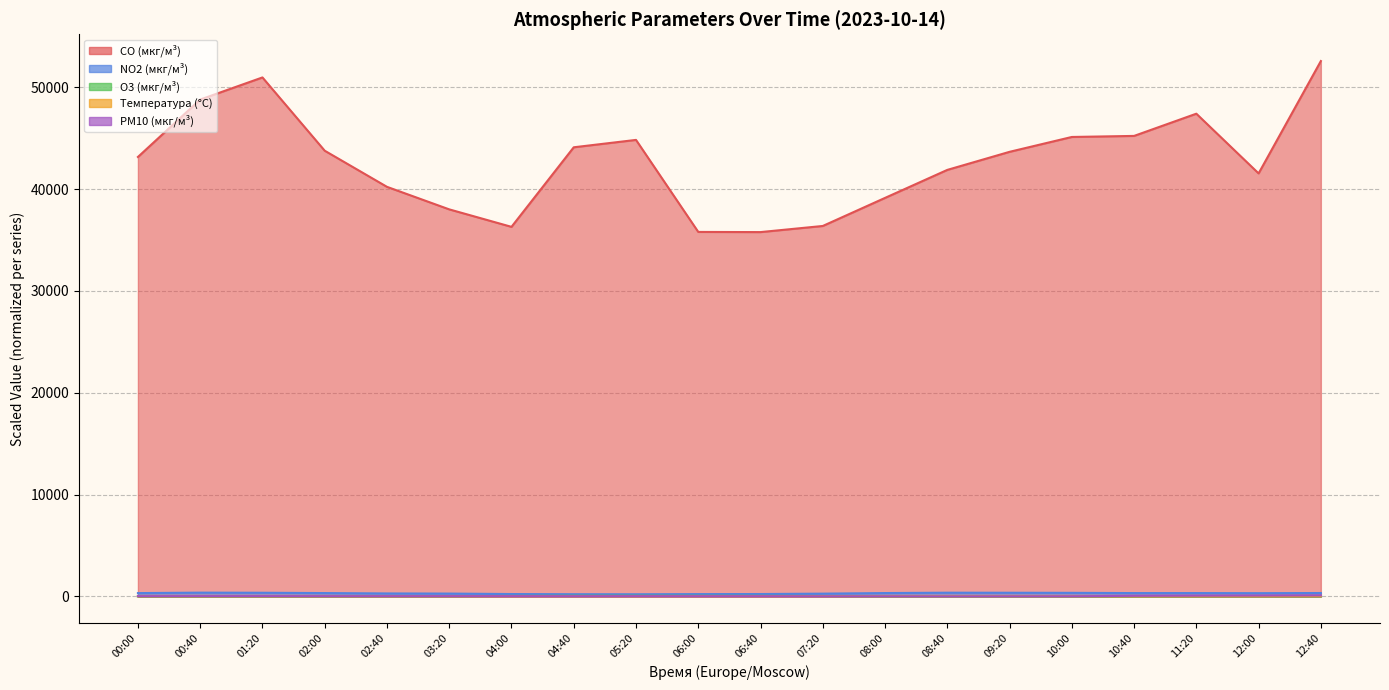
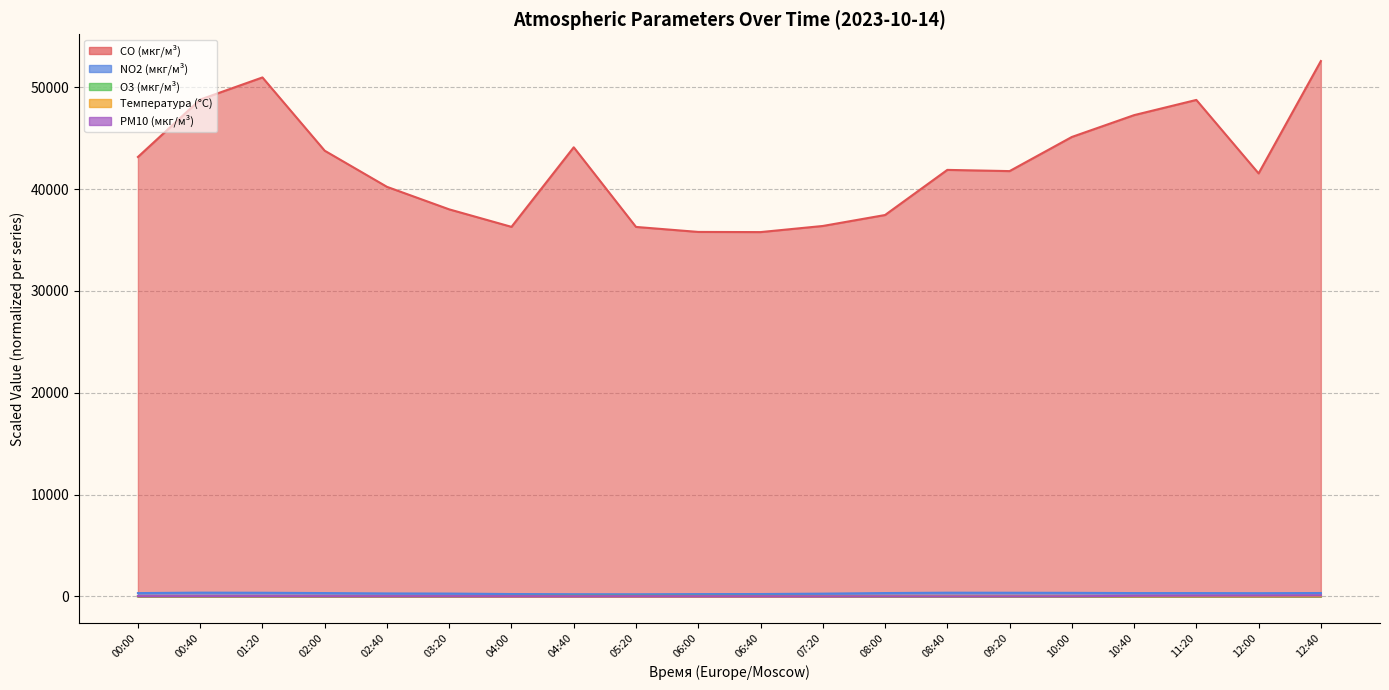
  {
    "CO (мкг/м³)": {
      "00:00": 43200,
      "01:20": 51000,
      "02:00": 43800,
      "02:40": 40200,
      "03:20": 38000,
      "04:00": 36300,
      "04:40": 44100,
-     "05:20": 44800,
+     "05:20": 36300,
      "06:00": 35800,
      "06:40": 35800,
      "07:20": 36400,
-     "08:00": 39100,
+     "08:00": 37500,
      "08:40": 41900,
-     "09:20": 43700,
+     "09:20": 41800,
      "10:00": 45100,
-     "10:40": 45200,
-     "11:20": 47400,
+     "10:40": 47300,
+     "11:20": 48800,
      "12:00": 41500,
      "12:40": 52600
    },
    "NO2 (мкг/м³)": {
      "00:00": 300,
      "00:40": 400,
      "01:20": 400,
      "02:00": 300,
      "02:40": 300,
      "03:20": 300,
      "08:00": 300,
      "08:40": 400,
      "09:20": 400,
      "10:00": 400,
      "10:40": 300,
      "11:20": 300
    }
  }
